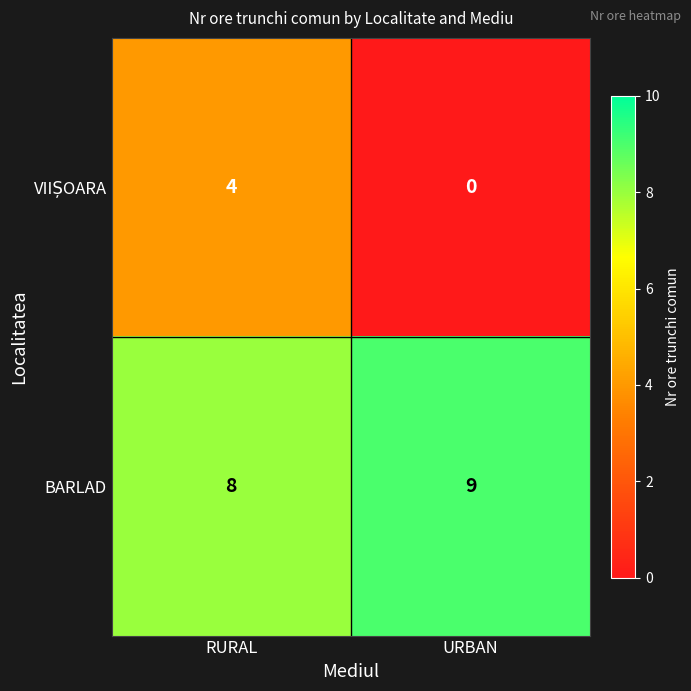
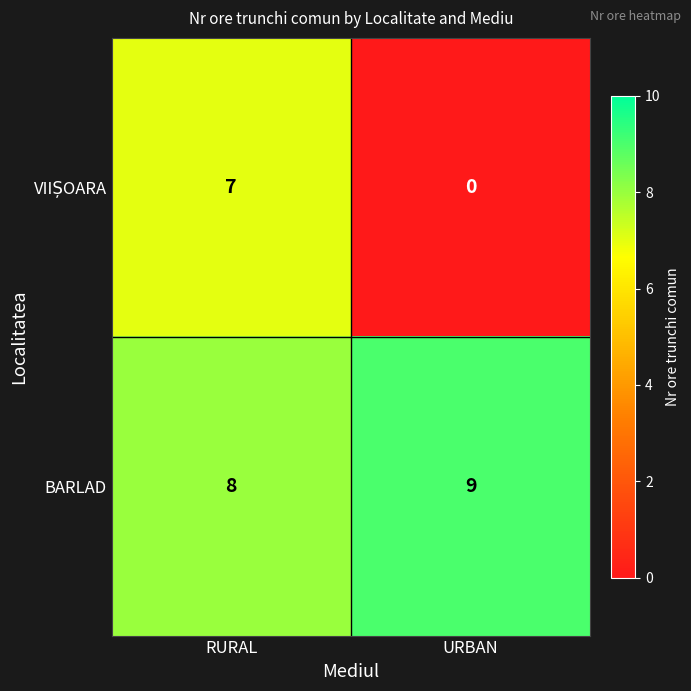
  {
    "VIIȘOARA": {
-     "RURAL": 4,
+     "RURAL": 7,
      "URBAN": 0
    },
    "BARLAD": {
      "RURAL": 8,
      "URBAN": 9
    }
  }
